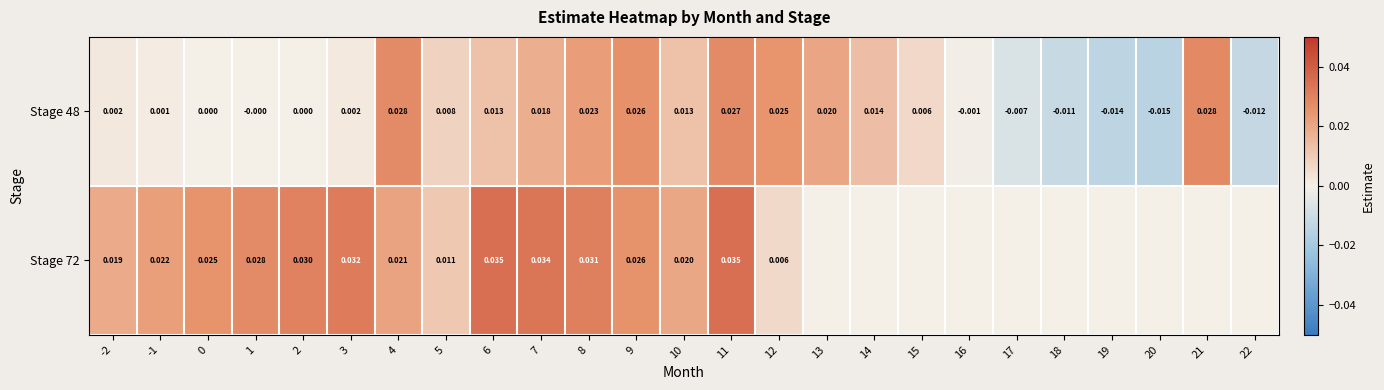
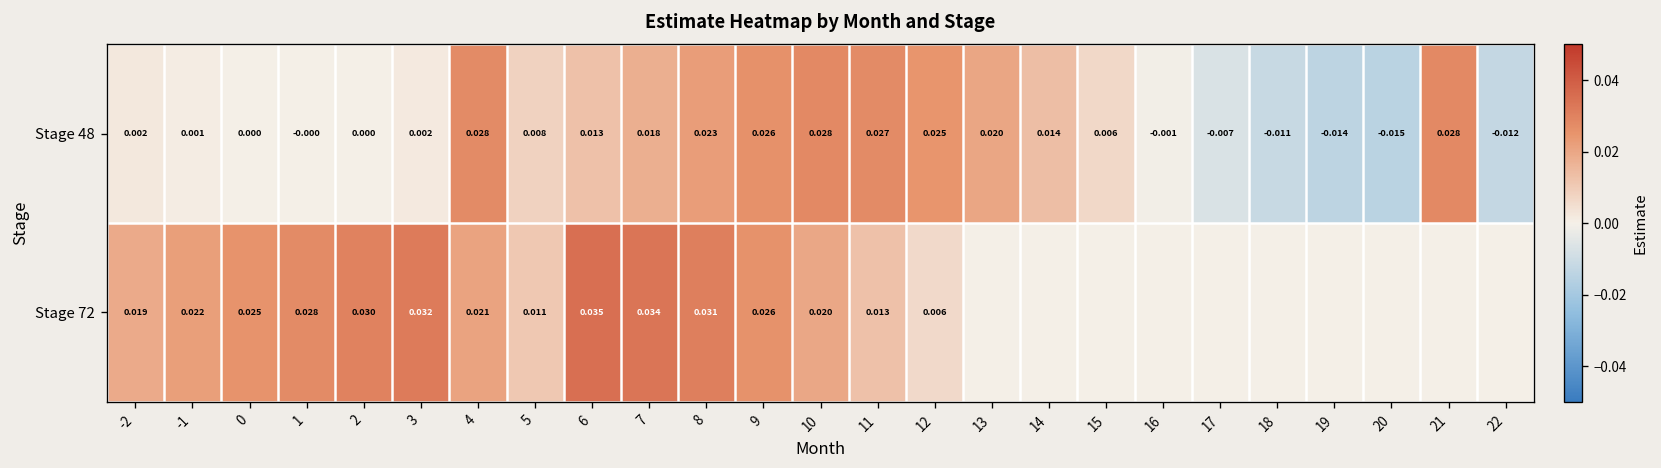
  {
    "Stage 48": {
      "-2": 0.002,
      "-1": 0.001,
      "0": 0.000,
      "1": -0.000,
      "2": 0.000,
      "3": 0.002,
      "4": 0.028,
      "5": 0.008,
      "6": 0.013,
      "7": 0.018,
      "8": 0.023,
      "9": 0.026,
-     "10": 0.013,
+     "10": 0.028,
      "11": 0.027,
      "12": 0.025,
      "13": 0.020,
      "14": 0.014,
      "15": 0.006,
      "16": -0.001,
      "17": -0.007,
      "18": -0.011,
      "19": -0.014,
      "20": -0.015,
      "21": 0.028,
      "22": -0.012
    },
    "Stage 72": {
      "-2": 0.019,
      "-1": 0.022,
      "0": 0.025,
      "1": 0.028,
      "2": 0.030,
      "3": 0.032,
      "4": 0.021,
      "5": 0.011,
      "6": 0.035,
      "7": 0.034,
      "8": 0.031,
      "9": 0.026,
      "10": 0.020,
-     "11": 0.035,
+     "11": 0.013,
      "12": 0.006
    }
  }
